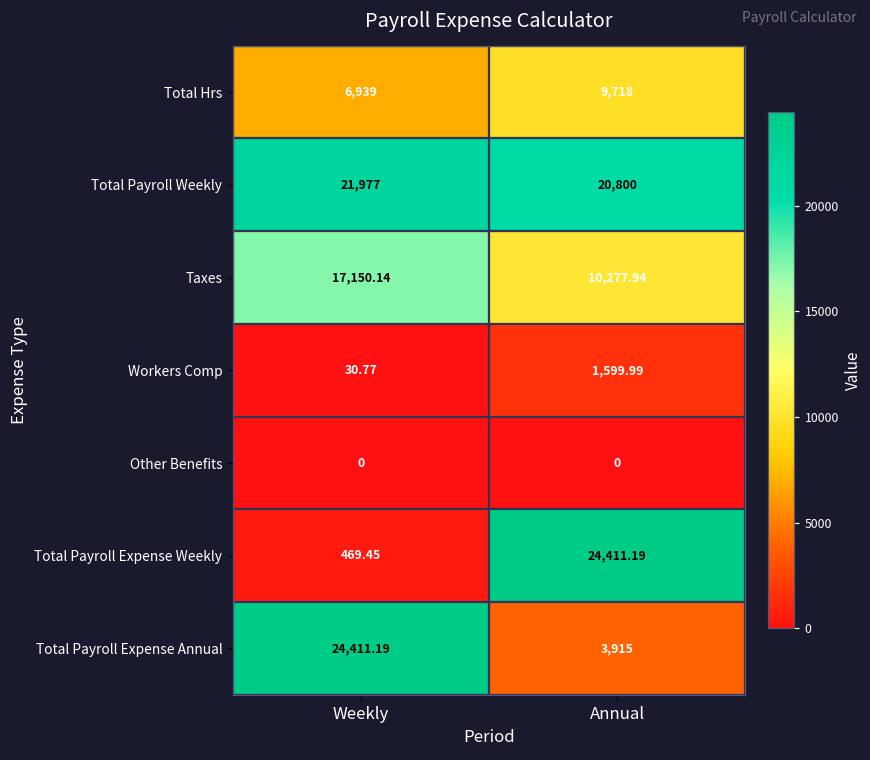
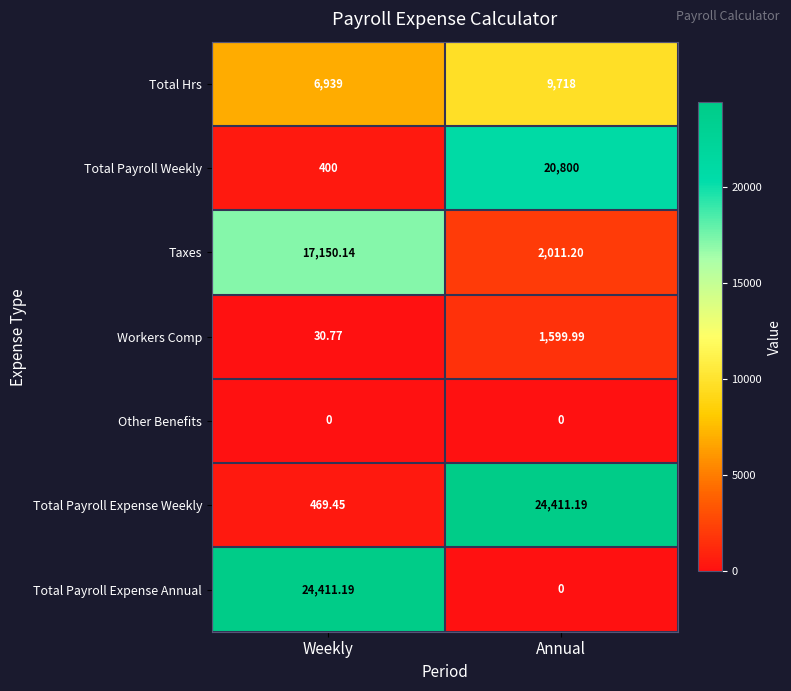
  {
    "Total Hrs": {
      "Weekly": "6,939",
      "Annual": "9,718"
    },
    "Total Payroll Weekly": {
-     "Weekly": "21,977",
+     "Weekly": "400",
      "Annual": "20,800"
    },
    "Taxes": {
      "Weekly": "17,150.14",
-     "Annual": "10,277.94"
+     "Annual": "2,011.20"
    },
    "Workers Comp": {
      "Weekly": "30.77",
      "Annual": "1,599.99"
    },
    "Other Benefits": {
      "Weekly": "0",
      "Annual": "0"
    },
    "Total Payroll Expense Weekly": {
      "Weekly": "469.45",
      "Annual": "24,411.19"
    },
    "Total Payroll Expense Annual": {
      "Weekly": "24,411.19",
-     "Annual": "3,915"
+     "Annual": "0"
    }
  }
